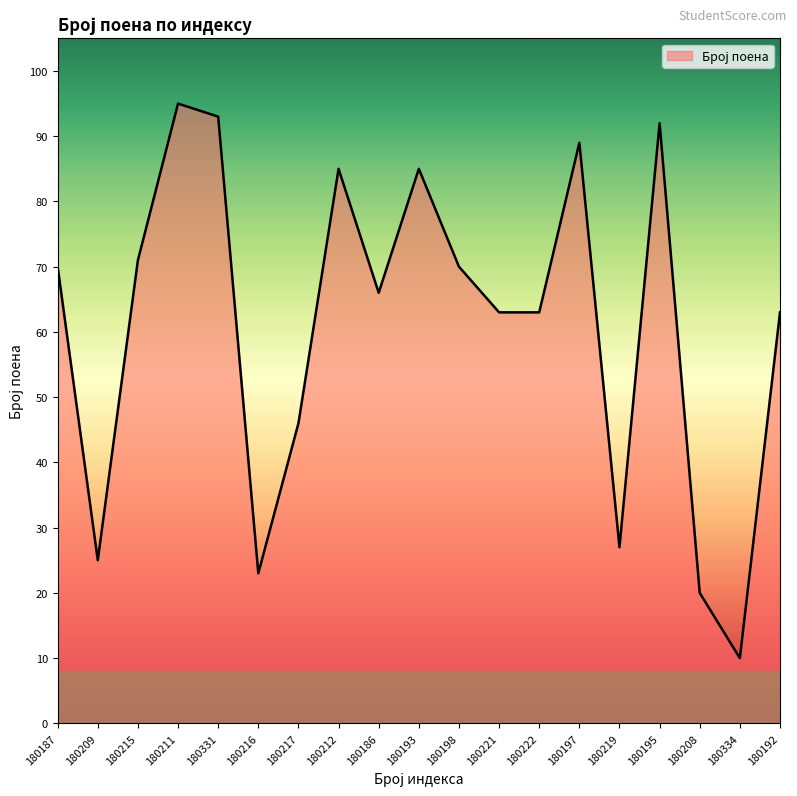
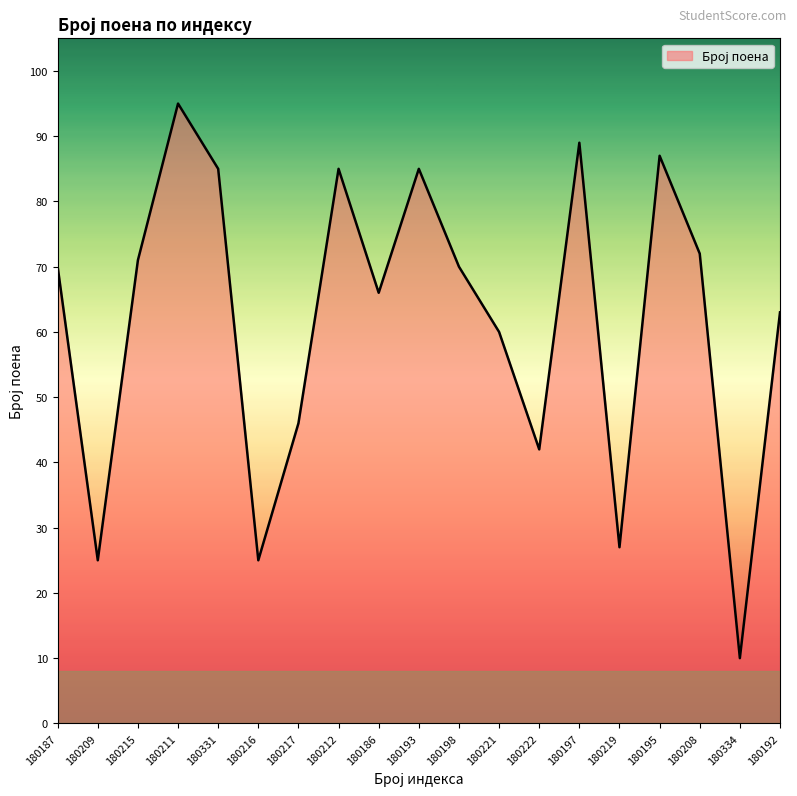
  {
    "180187": 70,
    "180209": 25,
    "180215": 71,
    "180211": 95,
-   "180331": 93,
-   "180216": 23,
+   "180331": 85,
+   "180216": 25,
    "180217": 46,
    "180212": 85,
    "180186": 66,
    "180193": 85,
    "180198": 70,
-   "180221": 63,
-   "180222": 63,
+   "180221": 60,
+   "180222": 42,
    "180197": 89,
    "180219": 27,
-   "180195": 92,
-   "180208": 20,
+   "180195": 87,
+   "180208": 72,
    "180334": 10,
    "180192": 63
  }
